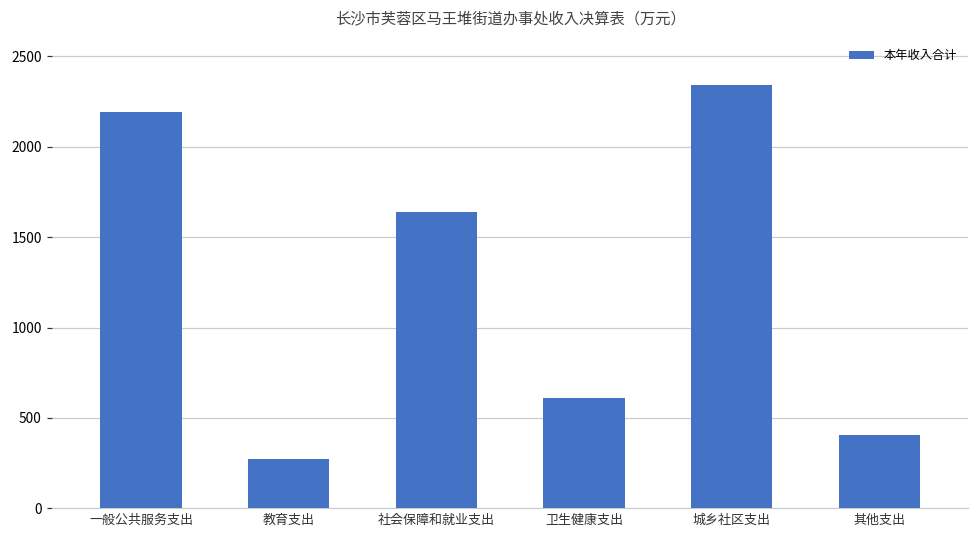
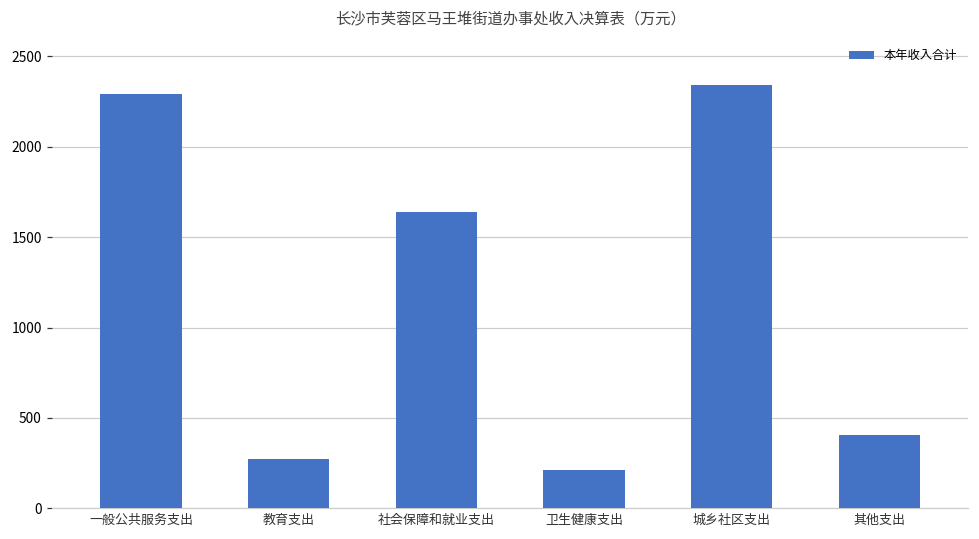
  {
-   "一般公共服务支出": 2190,
+   "一般公共服务支出": 2290,
    "教育支出": 270,
    "社会保障和就业支出": 1640,
-   "卫生健康支出": 610,
+   "卫生健康支出": 210,
    "城乡社区支出": 2340,
    "其他支出": 410
  }
